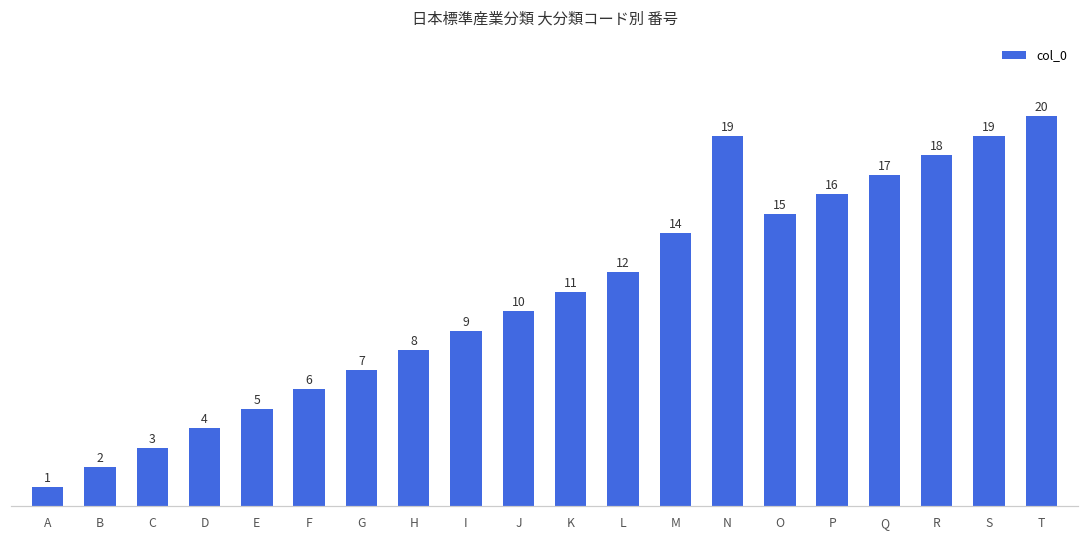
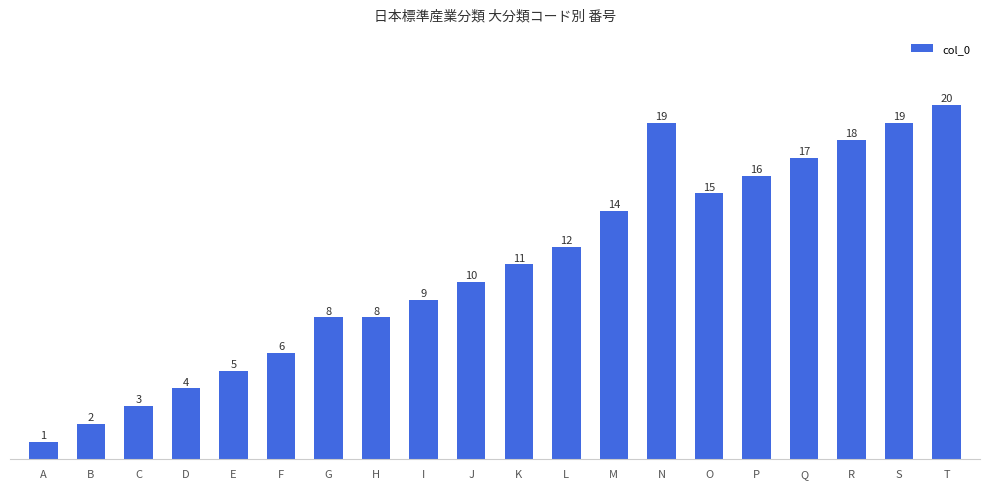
  {
    "A": 1,
    "B": 2,
    "C": 3,
    "D": 4,
    "E": 5,
    "F": 6,
-   "G": 7,
+   "G": 8,
    "H": 8,
    "I": 9,
    "J": 10,
    "K": 11,
    "L": 12,
    "M": 14,
    "N": 19,
    "O": 15,
    "P": 16,
    "Q": 17,
    "R": 18,
    "S": 19,
    "T": 20
  }
